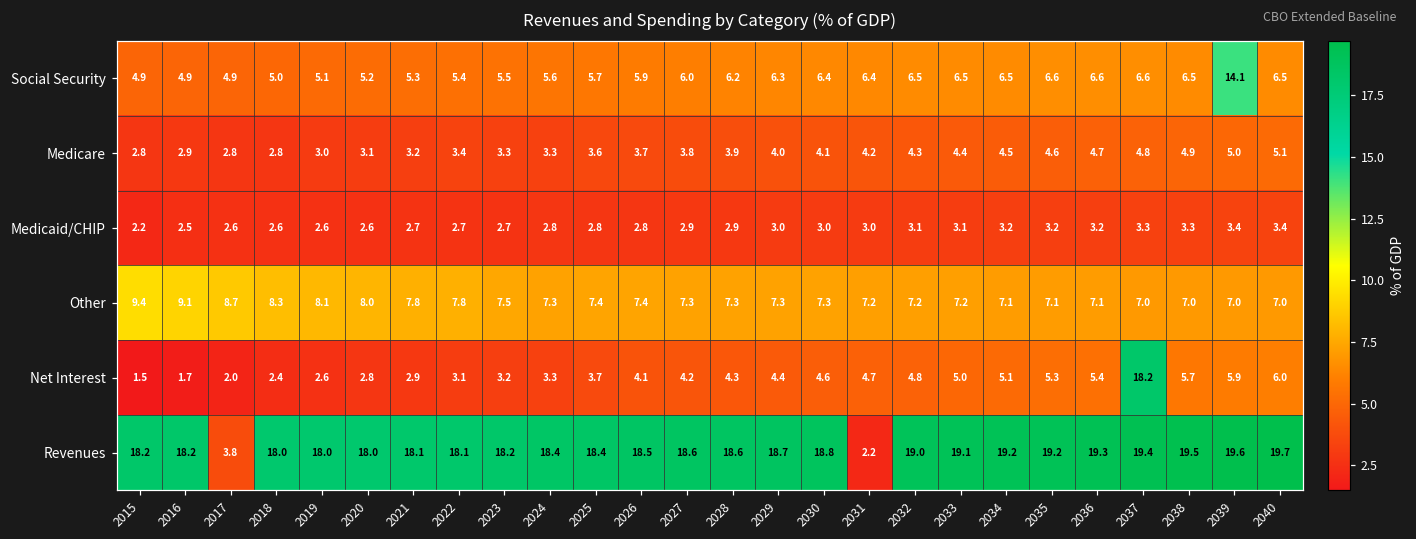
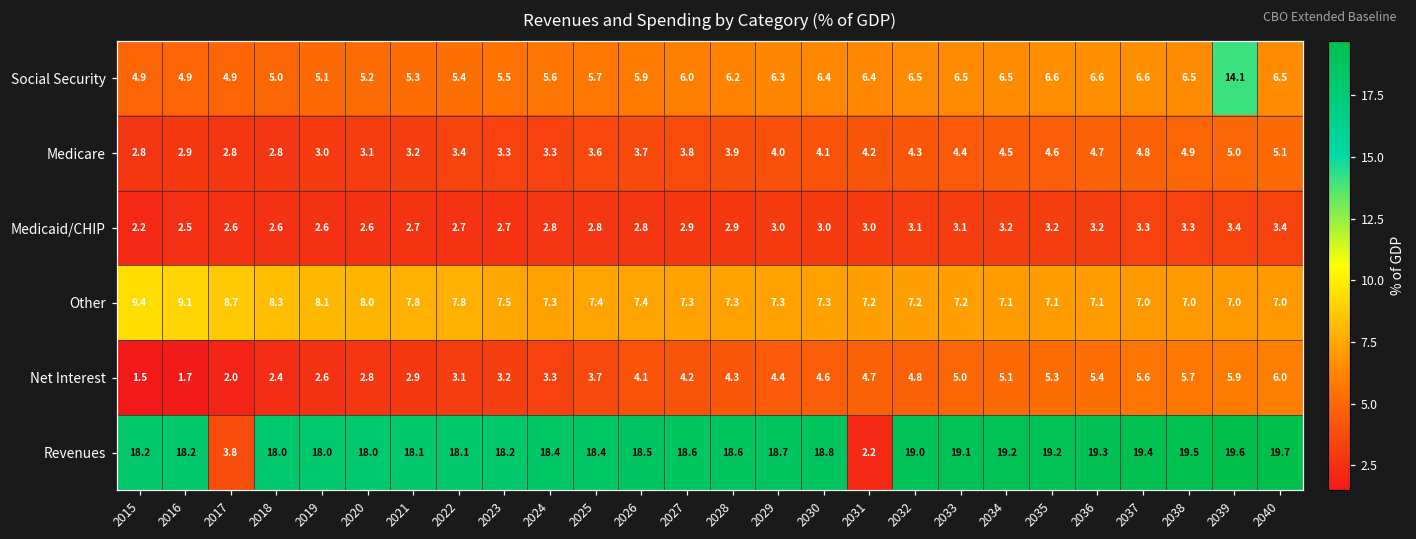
  {
    "Social Security": {
      "2015": 4.9,
      "2016": 4.9,
      "2017": 4.9,
      "2018": 5.0,
      "2019": 5.1,
      "2020": 5.2,
      "2021": 5.3,
      "2022": 5.4,
      "2023": 5.5,
      "2024": 5.6,
      "2025": 5.7,
      "2026": 5.9,
      "2027": 6.0,
      "2028": 6.2,
      "2029": 6.3,
      "2030": 6.4,
      "2031": 6.4,
      "2032": 6.5,
      "2033": 6.5,
      "2034": 6.5,
      "2035": 6.6,
      "2036": 6.6,
      "2037": 6.6,
      "2038": 6.5,
      "2039": 14.1,
      "2040": 6.5
    },
    "Medicare": {
      "2015": 2.8,
      "2016": 2.9,
      "2017": 2.8,
      "2018": 2.8,
      "2019": 3.0,
      "2020": 3.1,
      "2021": 3.2,
      "2022": 3.4,
      "2023": 3.3,
      "2024": 3.3,
      "2025": 3.6,
      "2026": 3.7,
      "2027": 3.8,
      "2028": 3.9,
      "2029": 4.0,
      "2030": 4.1,
      "2031": 4.2,
      "2032": 4.3,
      "2033": 4.4,
      "2034": 4.5,
      "2035": 4.6,
      "2036": 4.7,
      "2037": 4.8,
      "2038": 4.9,
      "2039": 5.0,
      "2040": 5.1
    },
    "Medicaid/CHIP": {
      "2015": 2.2,
      "2016": 2.5,
      "2017": 2.6,
      "2018": 2.6,
      "2019": 2.6,
      "2020": 2.6,
      "2021": 2.7,
      "2022": 2.7,
      "2023": 2.7,
      "2024": 2.8,
      "2025": 2.8,
      "2026": 2.8,
      "2027": 2.9,
      "2028": 2.9,
      "2029": 3.0,
      "2030": 3.0,
      "2031": 3.0,
      "2032": 3.1,
      "2033": 3.1,
      "2034": 3.2,
      "2035": 3.2,
      "2036": 3.2,
      "2037": 3.3,
      "2038": 3.3,
      "2039": 3.4,
      "2040": 3.4
    },
    "Other": {
      "2015": 9.4,
      "2016": 9.1,
      "2017": 8.7,
      "2018": 8.3,
      "2019": 8.1,
      "2020": 8.0,
      "2021": 7.8,
      "2022": 7.8,
      "2023": 7.5,
      "2024": 7.3,
      "2025": 7.4,
      "2026": 7.4,
      "2027": 7.3,
      "2028": 7.3,
      "2029": 7.3,
      "2030": 7.3,
      "2031": 7.2,
      "2032": 7.2,
      "2033": 7.2,
      "2034": 7.1,
      "2035": 7.1,
      "2036": 7.1,
      "2037": 7.0,
      "2038": 7.0,
      "2039": 7.0,
      "2040": 7.0
    },
    "Net Interest": {
      "2015": 1.5,
      "2016": 1.7,
      "2017": 2.0,
      "2018": 2.4,
      "2019": 2.6,
      "2020": 2.8,
      "2021": 2.9,
      "2022": 3.1,
      "2023": 3.2,
      "2024": 3.3,
      "2025": 3.7,
      "2026": 4.1,
      "2027": 4.2,
      "2028": 4.3,
      "2029": 4.4,
      "2030": 4.6,
      "2031": 4.7,
      "2032": 4.8,
      "2033": 5.0,
      "2034": 5.1,
      "2035": 5.3,
      "2036": 5.4,
-     "2037": 18.2,
+     "2037": 5.6,
      "2038": 5.7,
      "2039": 5.9,
      "2040": 6.0
    },
    "Revenues": {
      "2015": 18.2,
      "2016": 18.2,
      "2017": 3.8,
      "2018": 18.0,
      "2019": 18.0,
      "2020": 18.0,
      "2021": 18.1,
      "2022": 18.1,
      "2023": 18.2,
      "2024": 18.4,
      "2025": 18.4,
      "2026": 18.5,
      "2027": 18.6,
      "2028": 18.6,
      "2029": 18.7,
      "2030": 18.8,
      "2031": 2.2,
      "2032": 19.0,
      "2033": 19.1,
      "2034": 19.2,
      "2035": 19.2,
      "2036": 19.3,
      "2037": 19.4,
      "2038": 19.5,
      "2039": 19.6,
      "2040": 19.7
    }
  }
